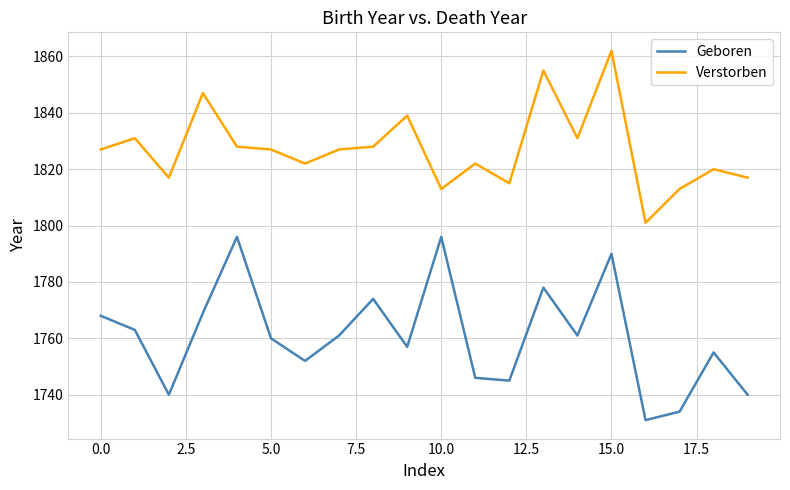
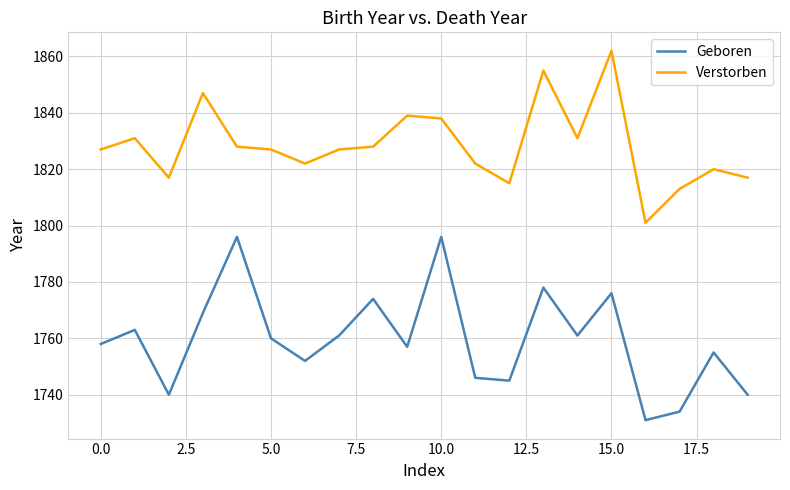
  {
    "Geboren": {
-     "0.0": 1768,
+     "0.0": 1758,
      "5.0": 1760,
      "10.0": 1796,
-     "15.0": 1790
+     "15.0": 1776
    },
    "Verstorben": {
      "0.0": 1827,
      "5.0": 1827,
-     "10.0": 1813,
+     "10.0": 1838,
      "15.0": 1862
    }
  }
